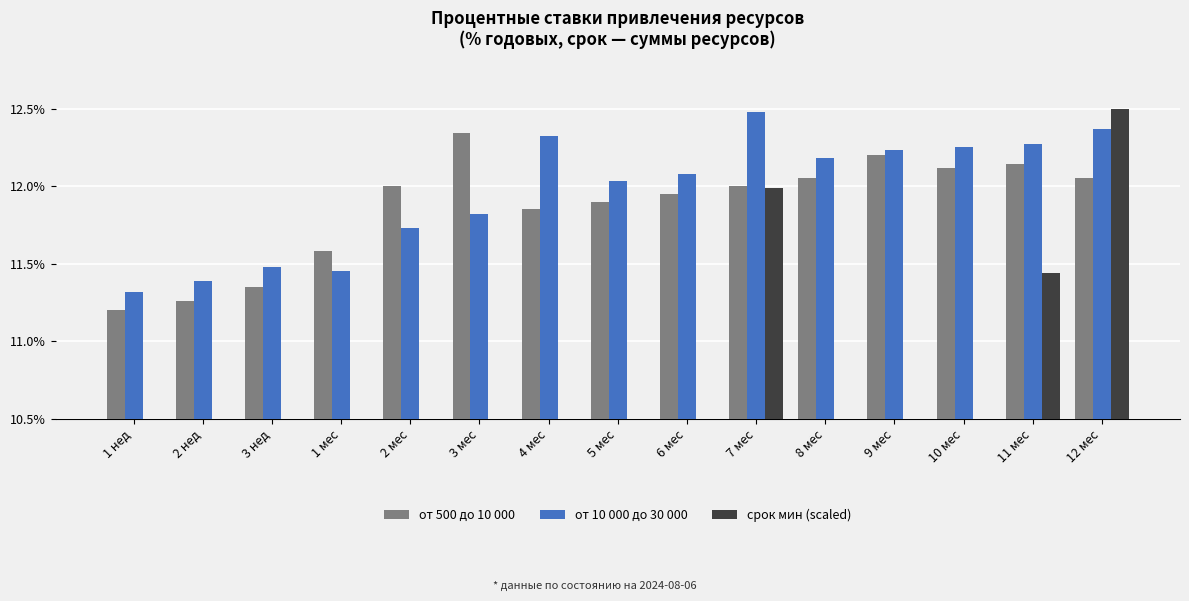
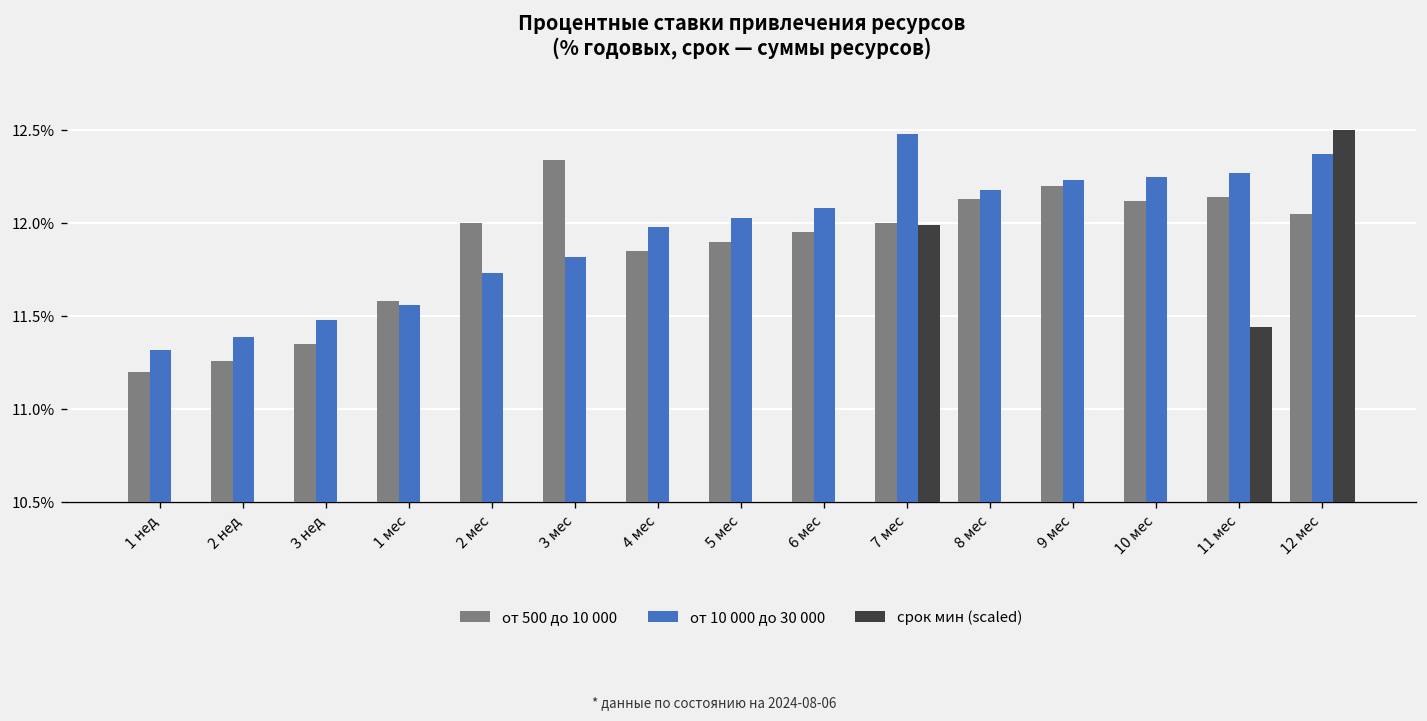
  {
    "от 500 до 10 000": {
      "1 нед": "11.20%",
      "2 нед": "11.26%",
      "3 нед": "11.35%",
      "1 мес": "11.58%",
      "2 мес": "12.00%",
      "3 мес": "12.34%",
      "4 мес": "11.85%",
      "5 мес": "11.90%",
      "6 мес": "11.95%",
      "7 мес": "12.00%",
-     "8 мес": "12.05%",
+     "8 мес": "12.13%",
      "9 мес": "12.20%",
      "10 мес": "12.12%",
      "11 мес": "12.14%",
      "12 мес": "12.05%"
    },
    "от 10 000 до 30 000": {
      "1 нед": "11.32%",
      "2 нед": "11.39%",
      "3 нед": "11.48%",
-     "1 мес": "11.45%",
+     "1 мес": "11.56%",
      "2 мес": "11.73%",
      "3 мес": "11.82%",
-     "4 мес": "12.32%",
+     "4 мес": "11.98%",
      "5 мес": "12.03%",
      "6 мес": "12.08%",
      "7 мес": "12.48%",
      "8 мес": "12.18%",
      "9 мес": "12.23%",
      "10 мес": "12.25%",
      "11 мес": "12.27%",
      "12 мес": "12.37%"
    },
    "срок мин (scaled)": {
      "7 мес": "11.99%",
      "11 мес": "11.44%",
      "12 мес": "12.50%"
    }
  }
